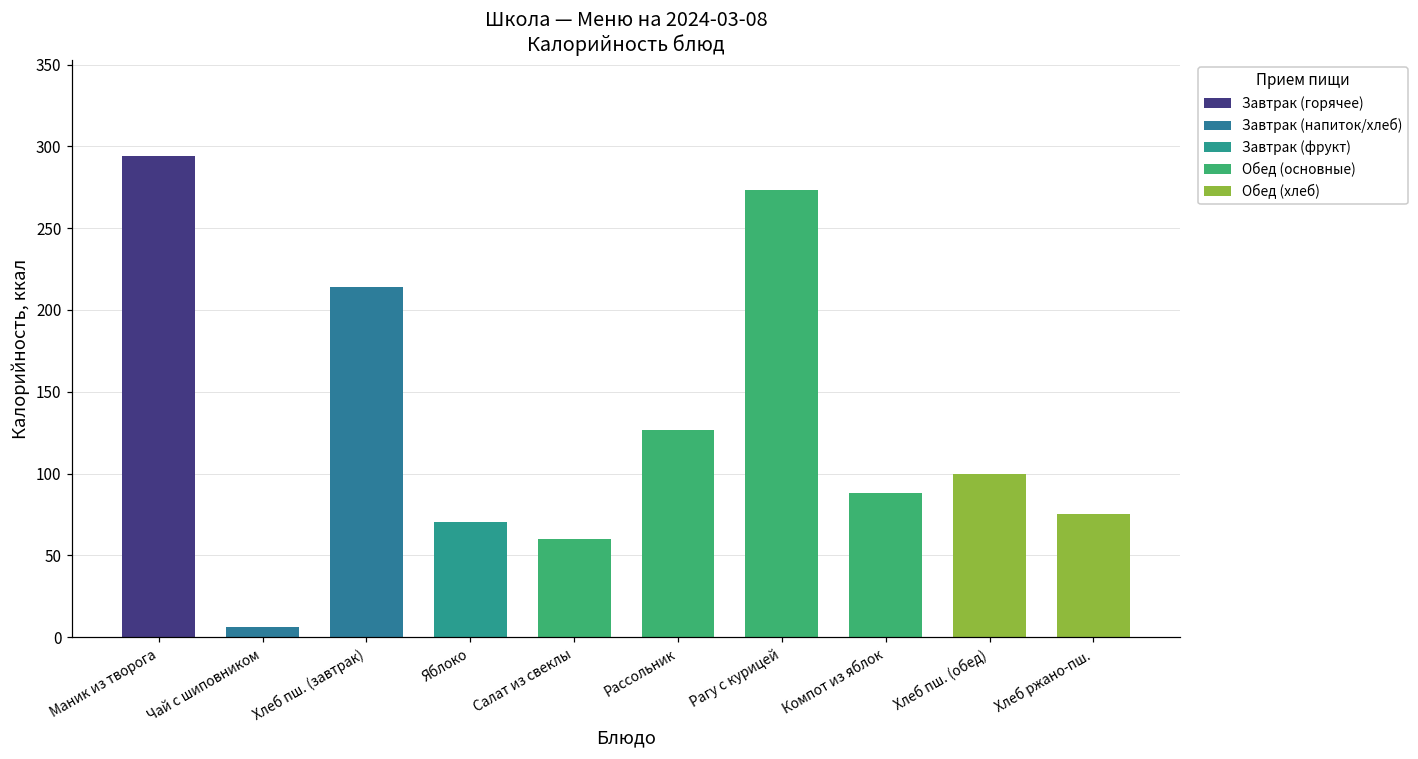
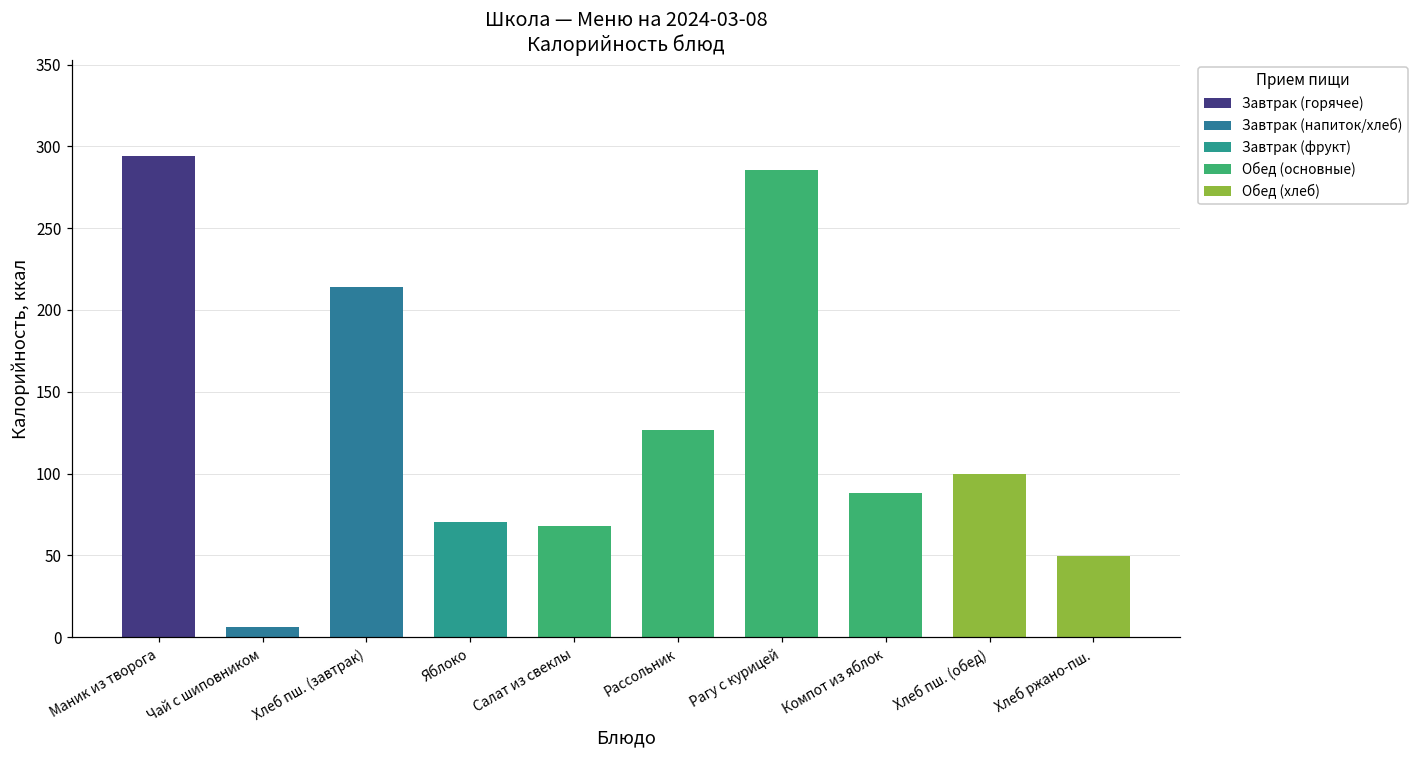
  {
    "Маник из творога": 294,
    "Чай с шиповником": 6,
    "Хлеб пш. (завтрак)": 214,
    "Яблоко": 71,
-   "Салат из свеклы": 60,
+   "Салат из свеклы": 68,
    "Рассольник": 127,
-   "Рагу с курицей": 273,
+   "Рагу с курицей": 286,
    "Компот из яблок": 88,
    "Хлеб пш. (обед)": 100,
-   "Хлеб ржано-пш.": 75
+   "Хлеб ржано-пш.": 50
  }
